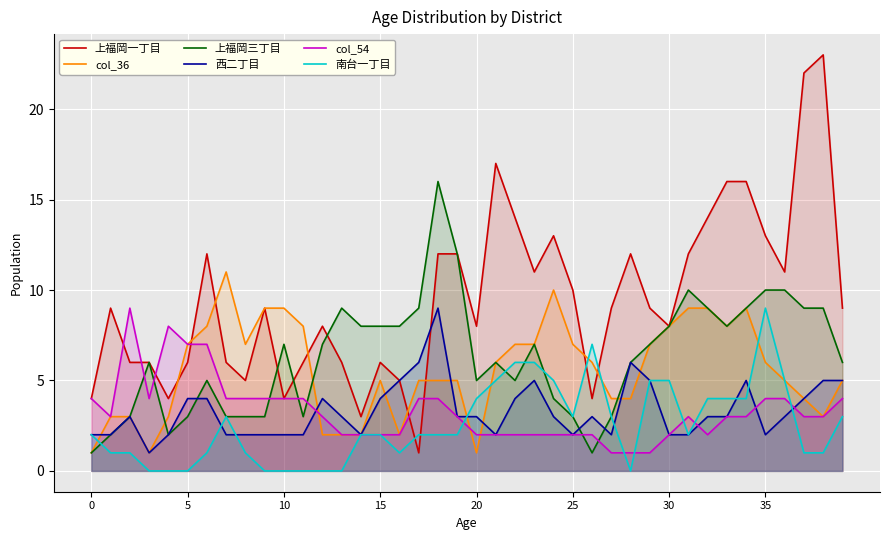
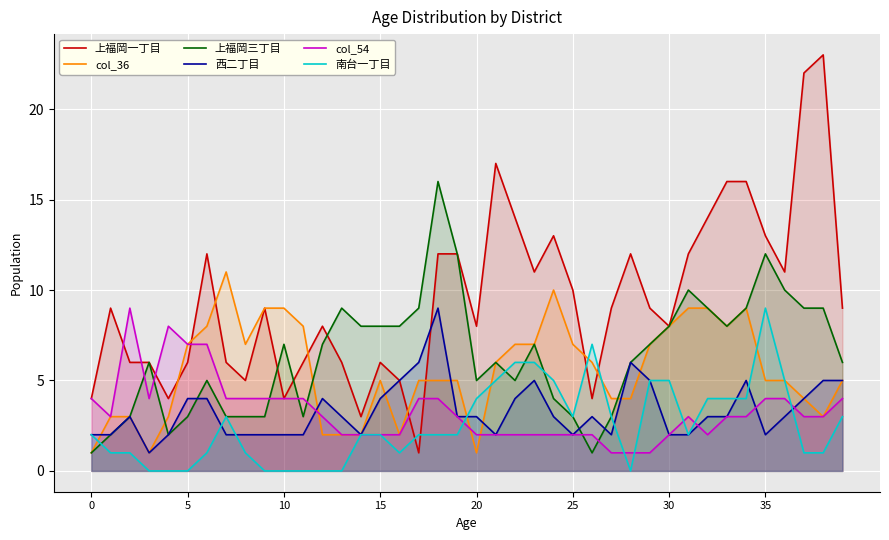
  {
    "上福岡一丁目": {
      "5": 6,
      "15": 6,
      "20": 8,
      "25": 10,
      "35": 13
    },
    "col_36": {
      "10": 9,
      "15": 5,
      "20": 1,
      "25": 7,
-     "35": 6
+     "35": 5
    },
    "上福岡三丁目": {
      "5": 3,
      "10": 7,
      "15": 8,
      "20": 5,
-     "35": 10
+     "35": 12
    },
    "西二丁目": {
      "5": 4,
      "10": 2,
      "15": 4,
      "20": 3,
      "35": 2
    },
    "col_54": {
      "20": 2,
      "35": 4
    },
    "南台一丁目": {
      "5": 0,
      "10": 0,
      "20": 4,
      "30": 5,
      "35": 9
    }
  }
